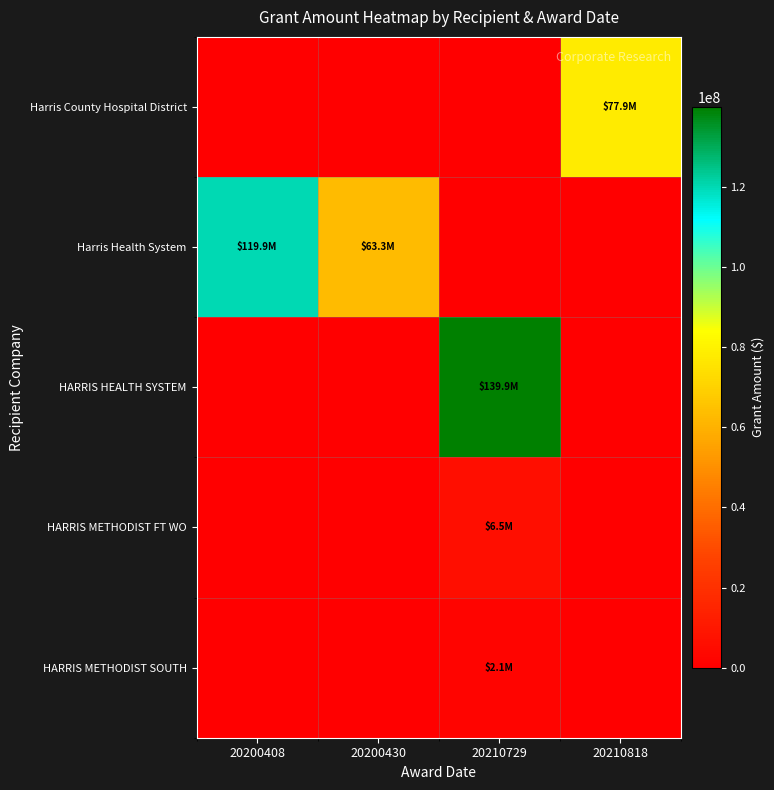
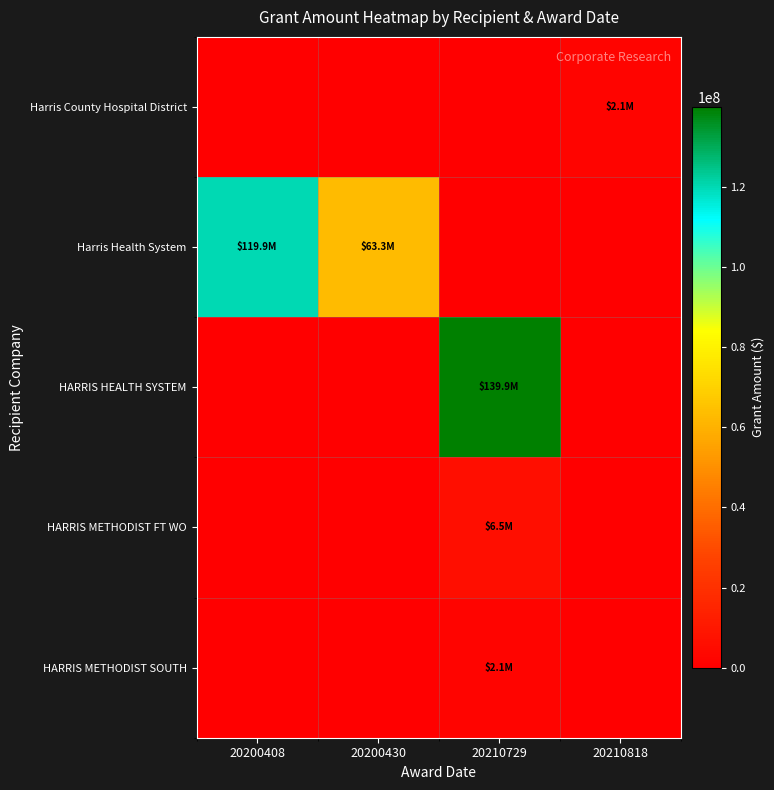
  {
    "Harris County Hospital District": {
-     "20210818": "$77.9M"
+     "20210818": "$2.1M"
    },
    "Harris Health System": {
      "20200408": "$119.9M",
      "20200430": "$63.3M"
    },
    "HARRIS HEALTH SYSTEM": {
      "20210729": "$139.9M"
    },
    "HARRIS METHODIST FT WO": {
      "20210729": "$6.5M"
    },
    "HARRIS METHODIST SOUTH": {
      "20210729": "$2.1M"
    }
  }
